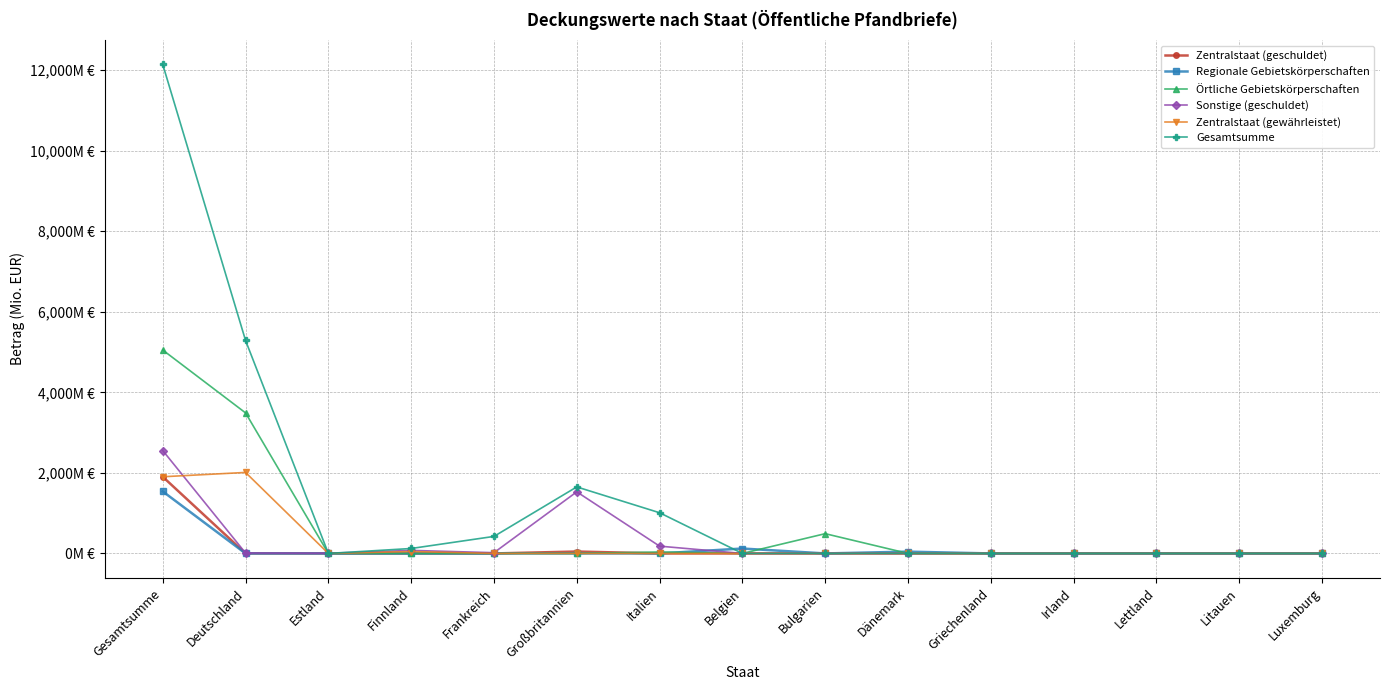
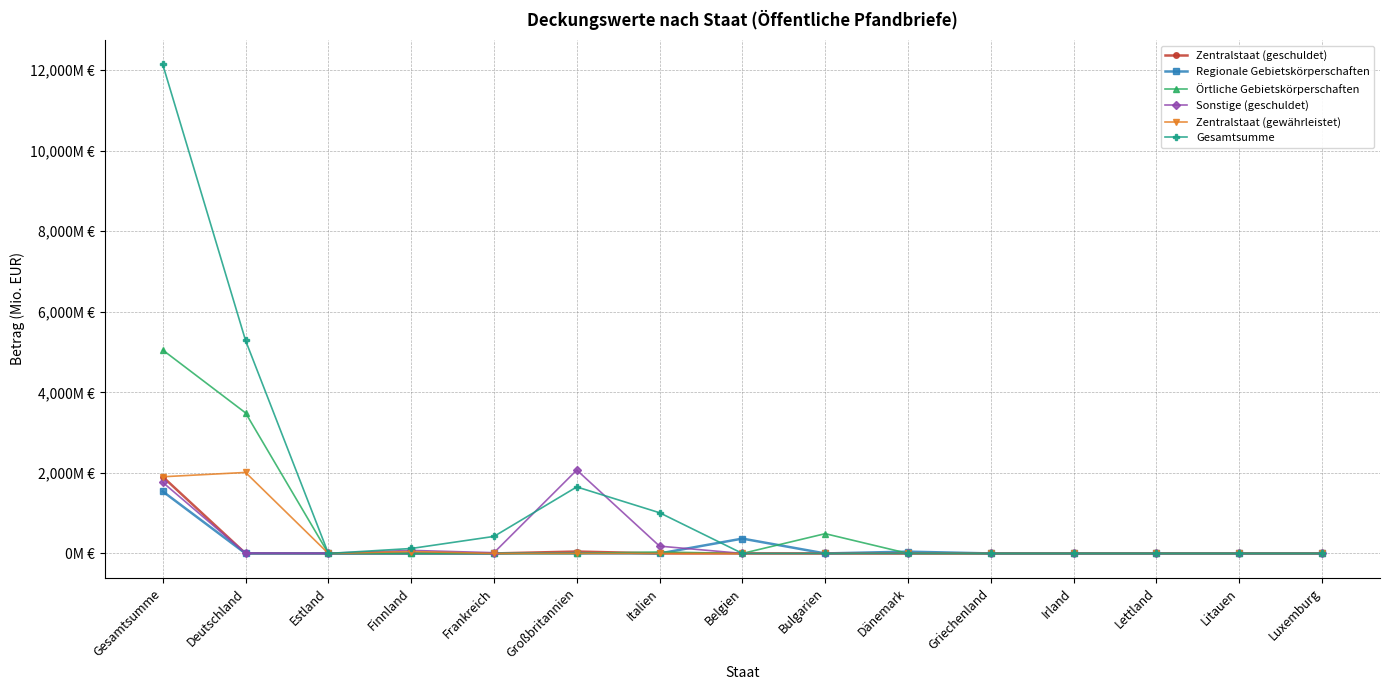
  {
    "Regionale Gebietskörperschaften": {
      "Gesamtsumme": "1,500M €",
-     "Belgien": "100M €"
+     "Belgien": "400M €"
    },
    "Sonstige (geschuldet)": {
-     "Gesamtsumme": "2,600M €",
-     "Großbritannien": "1,500M €",
+     "Gesamtsumme": "1,800M €",
+     "Großbritannien": "2,100M €",
      "Italien": "200M €"
    },
    "Zentralstaat (gewährleistet)": {
      "Deutschland": "2,000M €"
    }
  }
